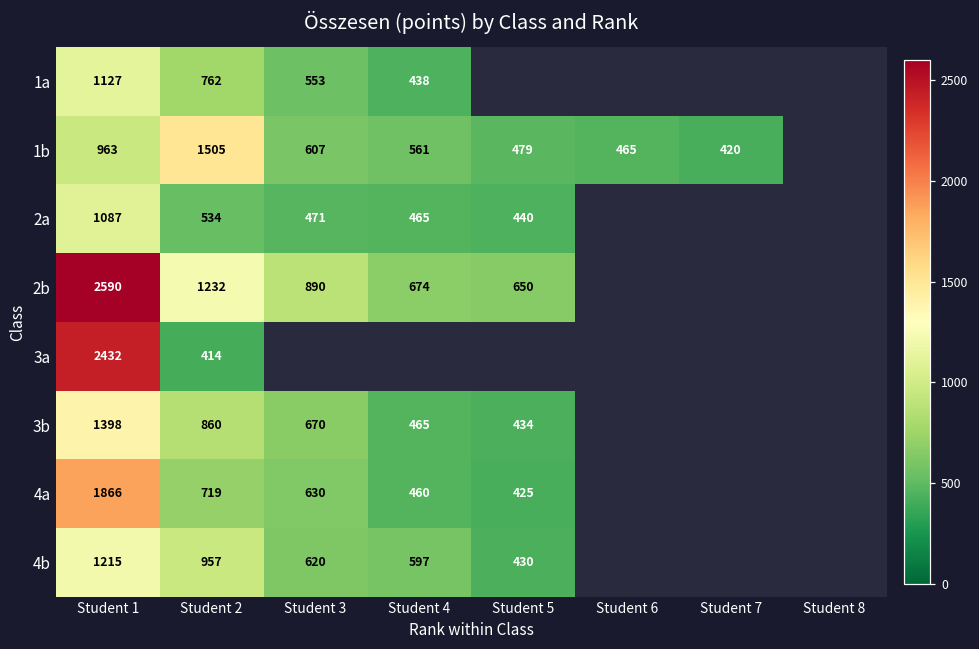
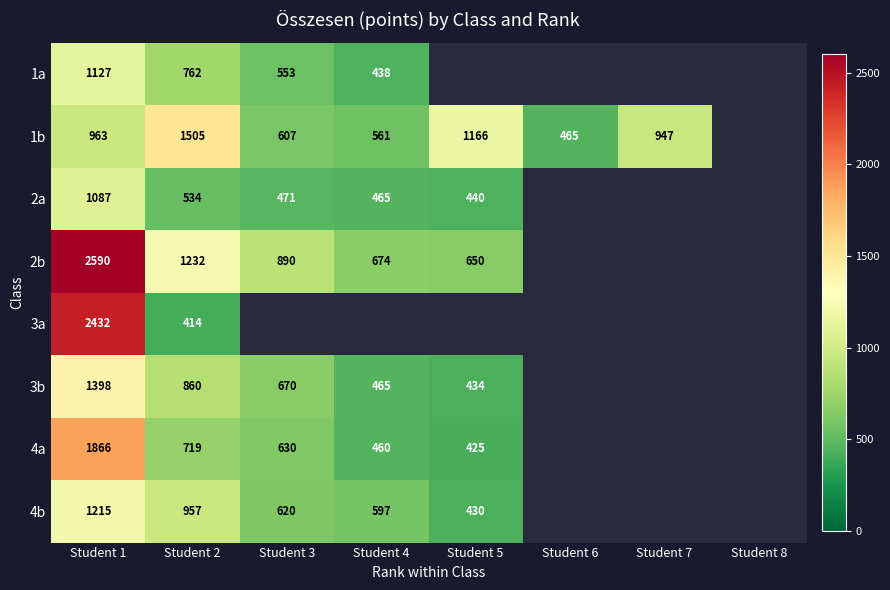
  {
    "1a": {
      "Student 1": 1127,
      "Student 2": 762,
      "Student 3": 553,
      "Student 4": 438
    },
    "1b": {
      "Student 1": 963,
      "Student 2": 1505,
      "Student 3": 607,
      "Student 4": 561,
-     "Student 5": 479,
+     "Student 5": 1166,
      "Student 6": 465,
-     "Student 7": 420
+     "Student 7": 947
    },
    "2a": {
      "Student 1": 1087,
      "Student 2": 534,
      "Student 3": 471,
      "Student 4": 465,
      "Student 5": 440
    },
    "2b": {
      "Student 1": 2590,
      "Student 2": 1232,
      "Student 3": 890,
      "Student 4": 674,
      "Student 5": 650
    },
    "3a": {
      "Student 1": 2432,
      "Student 2": 414
    },
    "3b": {
      "Student 1": 1398,
      "Student 2": 860,
      "Student 3": 670,
      "Student 4": 465,
      "Student 5": 434
    },
    "4a": {
      "Student 1": 1866,
      "Student 2": 719,
      "Student 3": 630,
      "Student 4": 460,
      "Student 5": 425
    },
    "4b": {
      "Student 1": 1215,
      "Student 2": 957,
      "Student 3": 620,
      "Student 4": 597,
      "Student 5": 430
    }
  }
